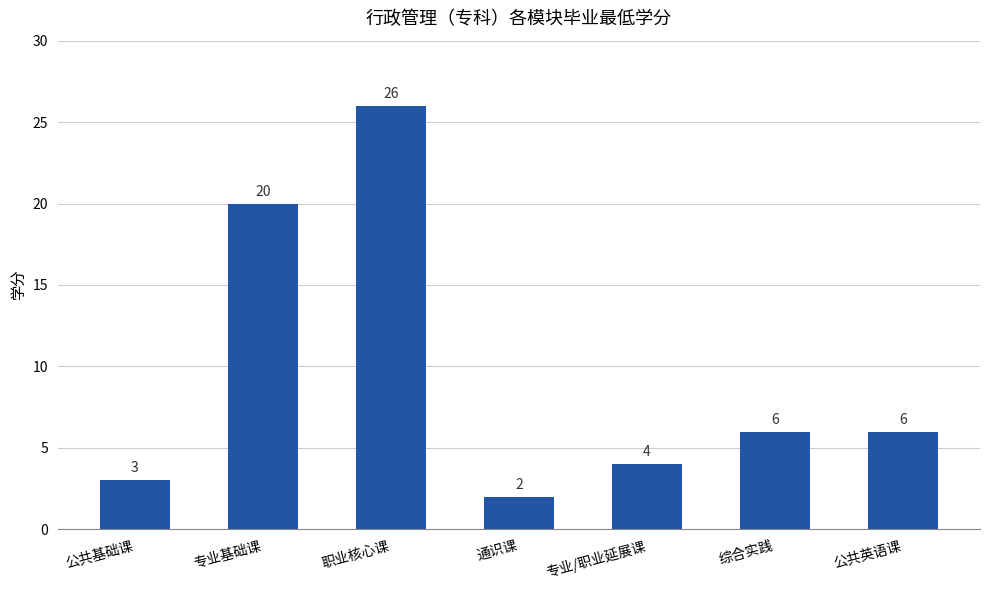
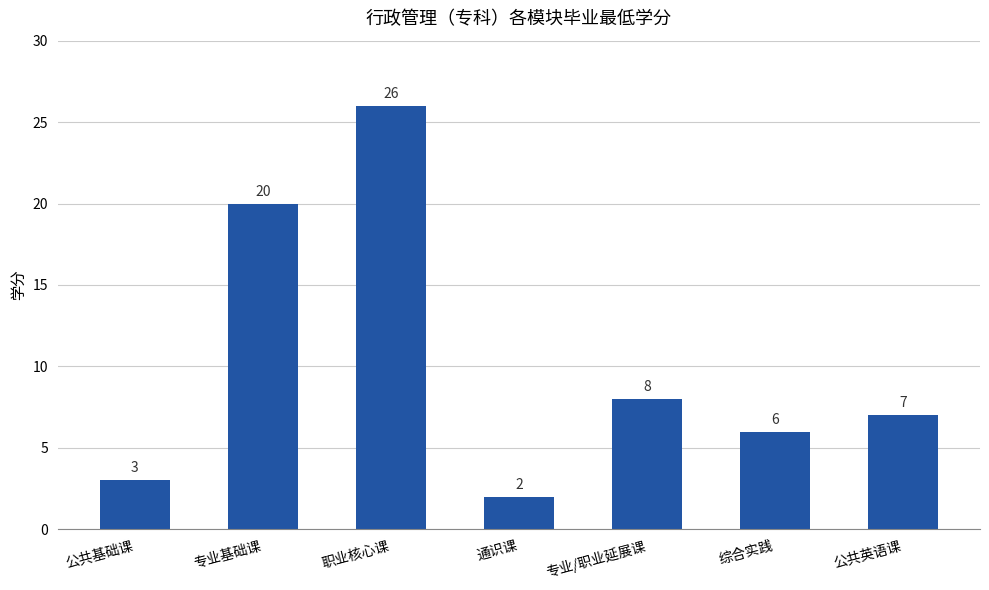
  {
    "公共基础课": 3,
    "专业基础课": 20,
    "职业核心课": 26,
    "通识课": 2,
-   "专业/职业延展课": 4,
+   "专业/职业延展课": 8,
    "综合实践": 6,
-   "公共英语课": 6
+   "公共英语课": 7
  }
